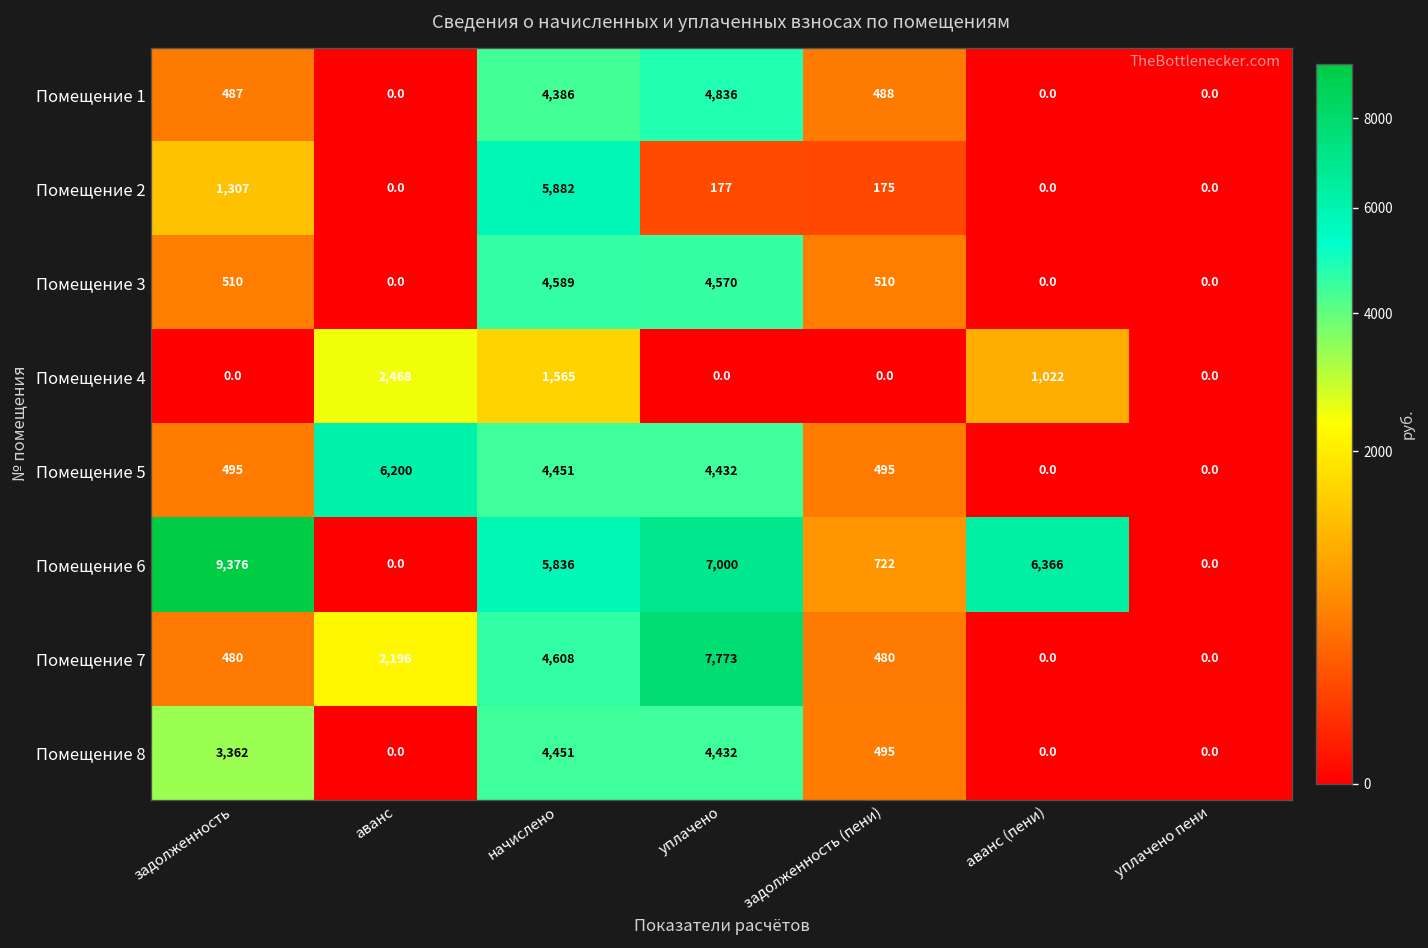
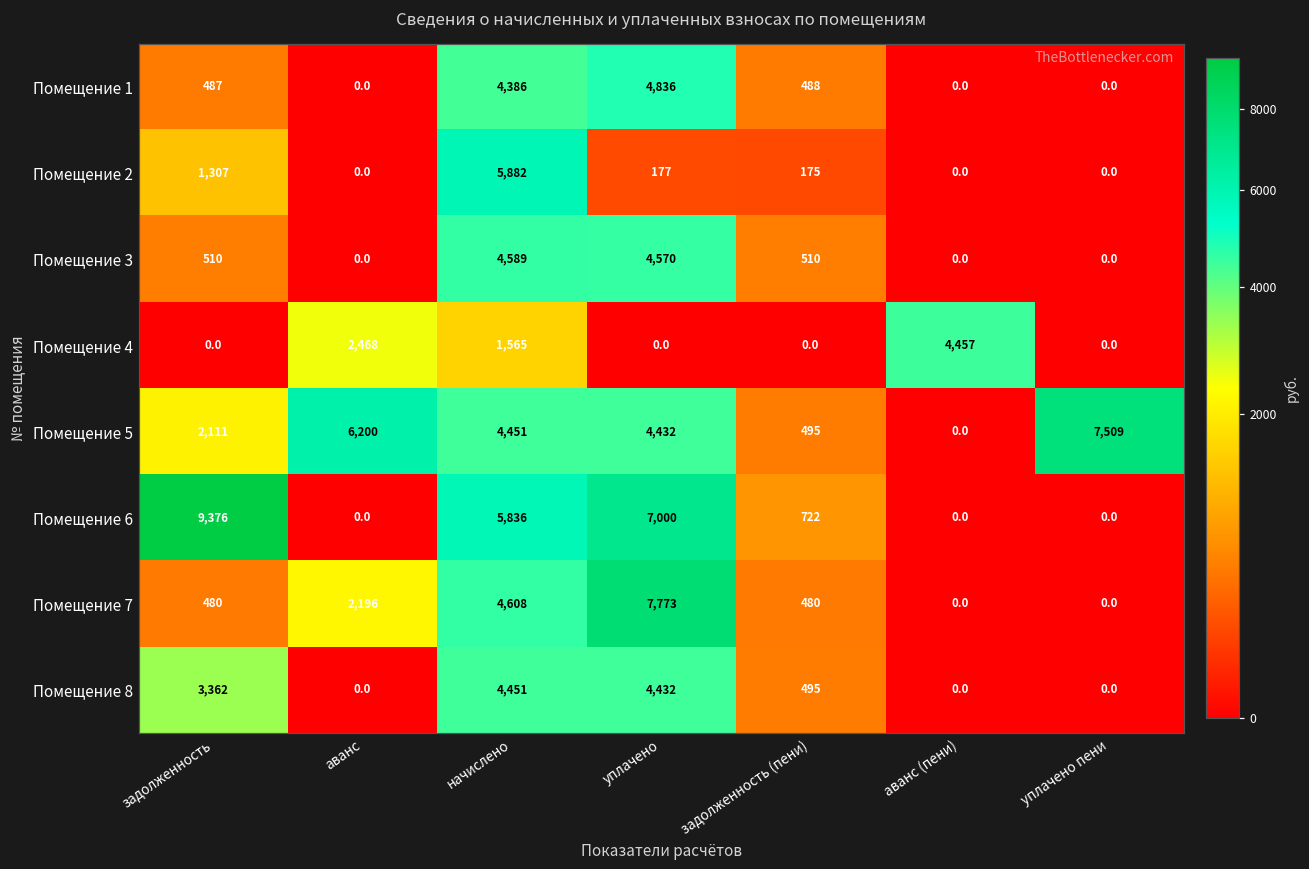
  {
    "Помещение 1": {
      "задолженность": "487",
      "аванс": "0.0",
      "начислено": "4,386",
      "уплачено": "4,836",
      "задолженность (пени)": "488",
      "аванс (пени)": "0.0"
    },
    "Помещение 2": {
      "задолженность": "1,307",
      "аванс": "0.0",
      "начислено": "5,882",
      "уплачено": "177",
      "задолженность (пени)": "175",
      "аванс (пени)": "0.0",
      "уплачено пени": "0.0"
    },
    "Помещение 3": {
      "задолженность": "510",
      "аванс": "0.0",
      "начислено": "4,589",
      "уплачено": "4,570",
      "задолженность (пени)": "510",
      "аванс (пени)": "0.0",
      "уплачено пени": "0.0"
    },
    "Помещение 4": {
      "задолженность": "0.0",
      "аванс": "2,468",
      "начислено": "1,565",
      "уплачено": "0.0",
      "задолженность (пени)": "0.0",
-     "аванс (пени)": "1,022",
+     "аванс (пени)": "4,457",
      "уплачено пени": "0.0"
    },
    "Помещение 5": {
-     "задолженность": "495",
+     "задолженность": "2,111",
      "аванс": "6,200",
      "начислено": "4,451",
      "уплачено": "4,432",
      "задолженность (пени)": "495",
      "аванс (пени)": "0.0",
-     "уплачено пени": "0.0"
+     "уплачено пени": "7,509"
    },
    "Помещение 6": {
      "задолженность": "9,376",
      "аванс": "0.0",
      "начислено": "5,836",
      "уплачено": "7,000",
      "задолженность (пени)": "722",
-     "аванс (пени)": "6,366",
+     "аванс (пени)": "0.0",
      "уплачено пени": "0.0"
    },
    "Помещение 7": {
      "задолженность": "480",
      "аванс": "2,196",
      "начислено": "4,608",
      "уплачено": "7,773",
      "задолженность (пени)": "480",
      "аванс (пени)": "0.0",
      "уплачено пени": "0.0"
    },
    "Помещение 8": {
      "задолженность": "3,362",
      "аванс": "0.0",
      "начислено": "4,451",
      "уплачено": "4,432",
      "задолженность (пени)": "495",
      "аванс (пени)": "0.0",
      "уплачено пени": "0.0"
    }
  }
